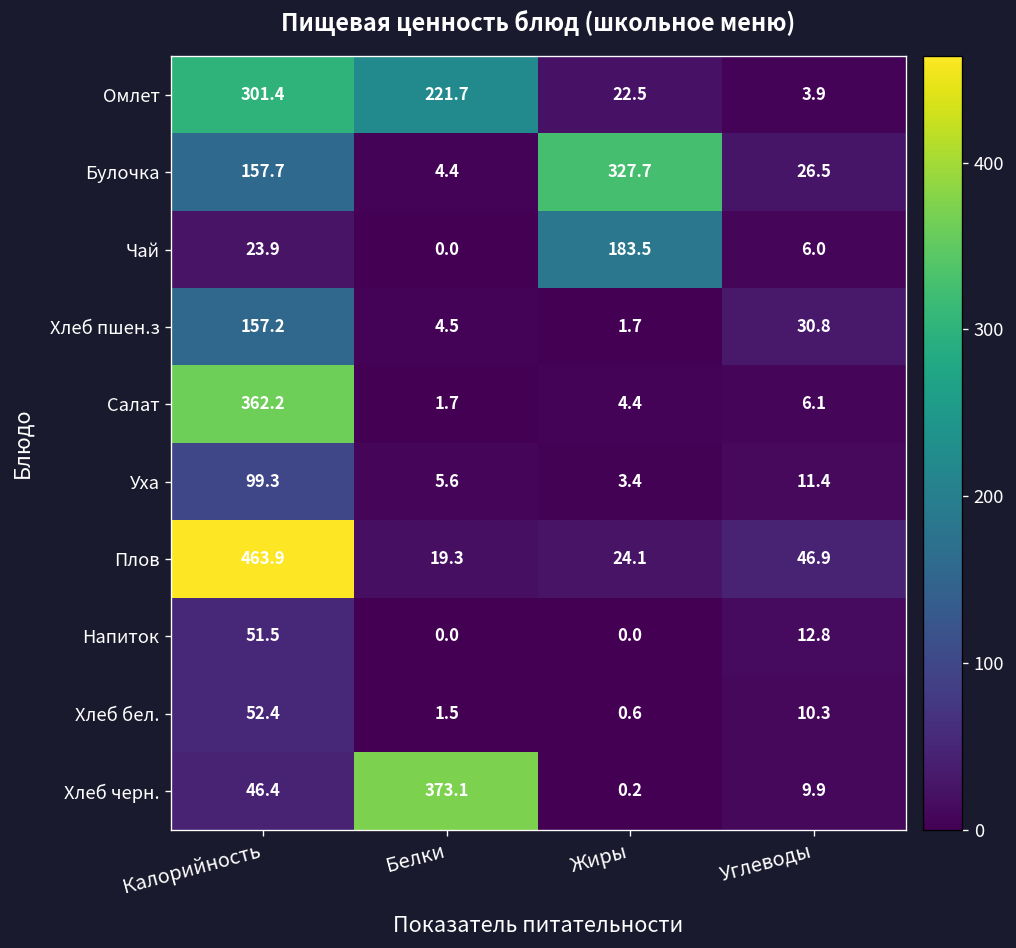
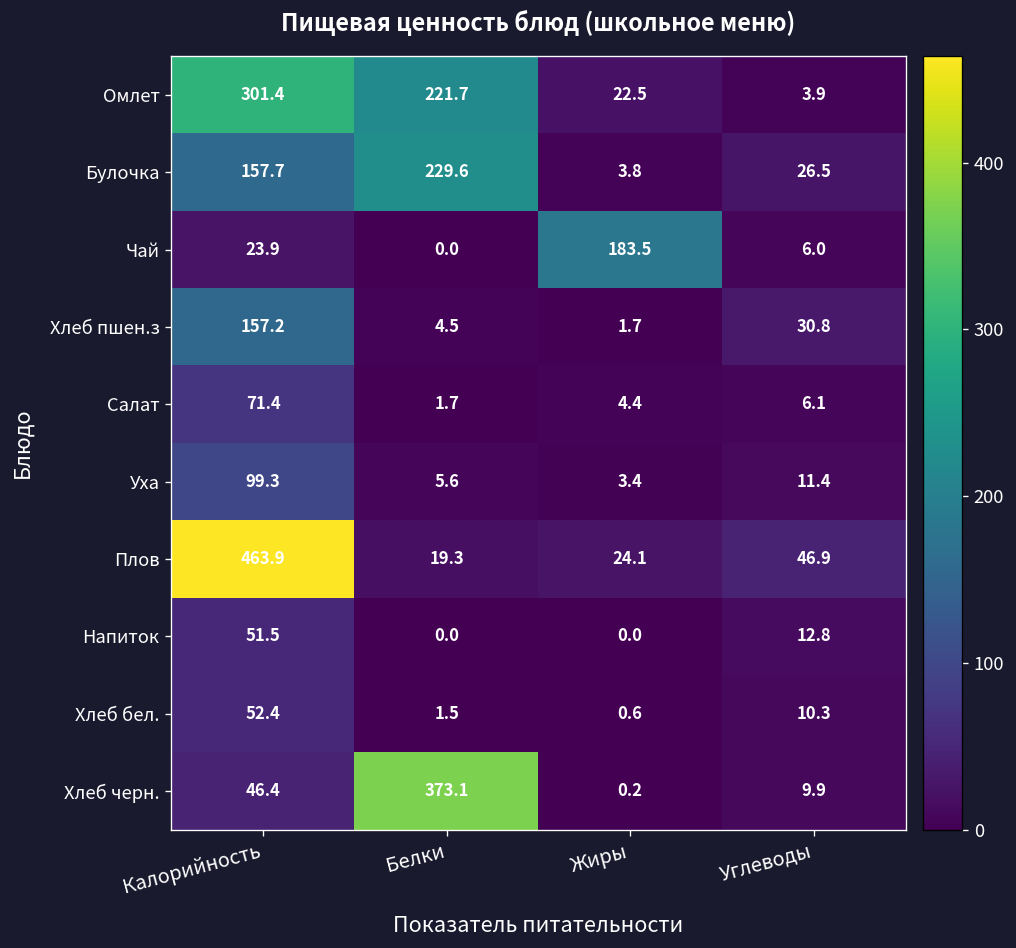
  {
    "Омлет": {
      "Калорийность": 301.4,
      "Белки": 221.7,
      "Жиры": 22.5,
      "Углеводы": 3.9
    },
    "Булочка": {
      "Калорийность": 157.7,
-     "Белки": 4.4,
-     "Жиры": 327.7,
+     "Белки": 229.6,
+     "Жиры": 3.8,
      "Углеводы": 26.5
    },
    "Чай": {
      "Калорийность": 23.9,
      "Белки": 0.0,
      "Жиры": 183.5,
      "Углеводы": 6.0
    },
    "Хлеб пшен.з": {
      "Калорийность": 157.2,
      "Белки": 4.5,
      "Жиры": 1.7,
      "Углеводы": 30.8
    },
    "Салат": {
-     "Калорийность": 362.2,
+     "Калорийность": 71.4,
      "Белки": 1.7,
      "Жиры": 4.4,
      "Углеводы": 6.1
    },
    "Уха": {
      "Калорийность": 99.3,
      "Белки": 5.6,
      "Жиры": 3.4,
      "Углеводы": 11.4
    },
    "Плов": {
      "Калорийность": 463.9,
      "Белки": 19.3,
      "Жиры": 24.1,
      "Углеводы": 46.9
    },
    "Напиток": {
      "Калорийность": 51.5,
      "Белки": 0.0,
      "Жиры": 0.0,
      "Углеводы": 12.8
    },
    "Хлеб бел.": {
      "Калорийность": 52.4,
      "Белки": 1.5,
      "Жиры": 0.6,
      "Углеводы": 10.3
    },
    "Хлеб черн.": {
      "Калорийность": 46.4,
      "Белки": 373.1,
      "Жиры": 0.2,
      "Углеводы": 9.9
    }
  }
